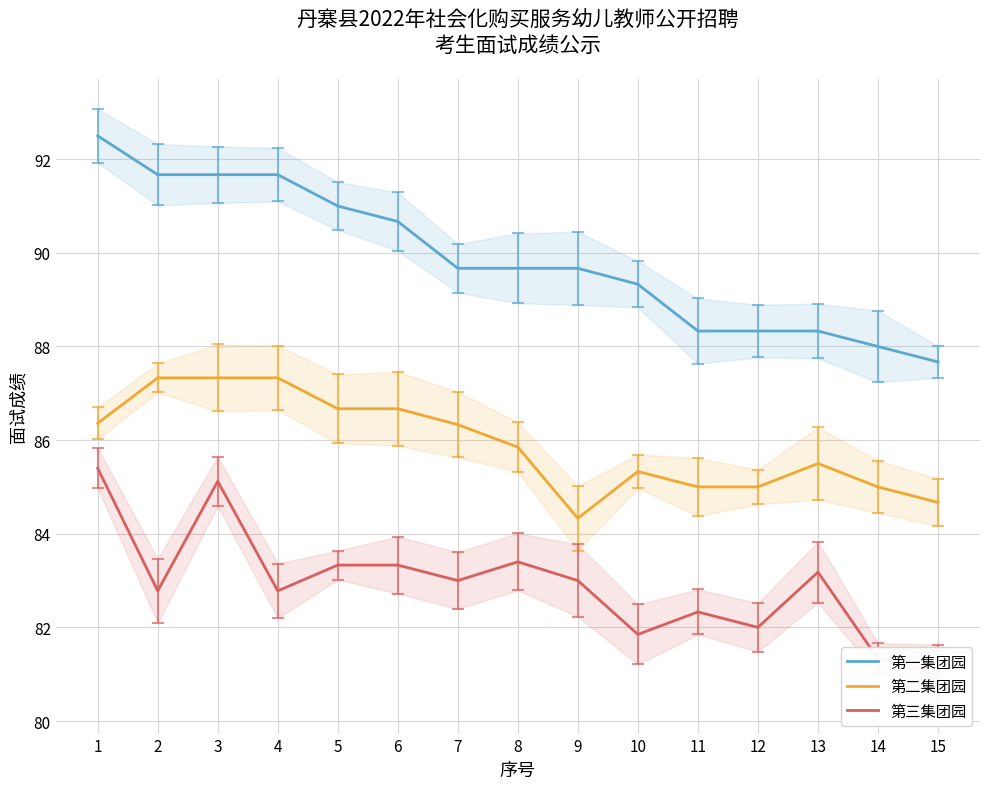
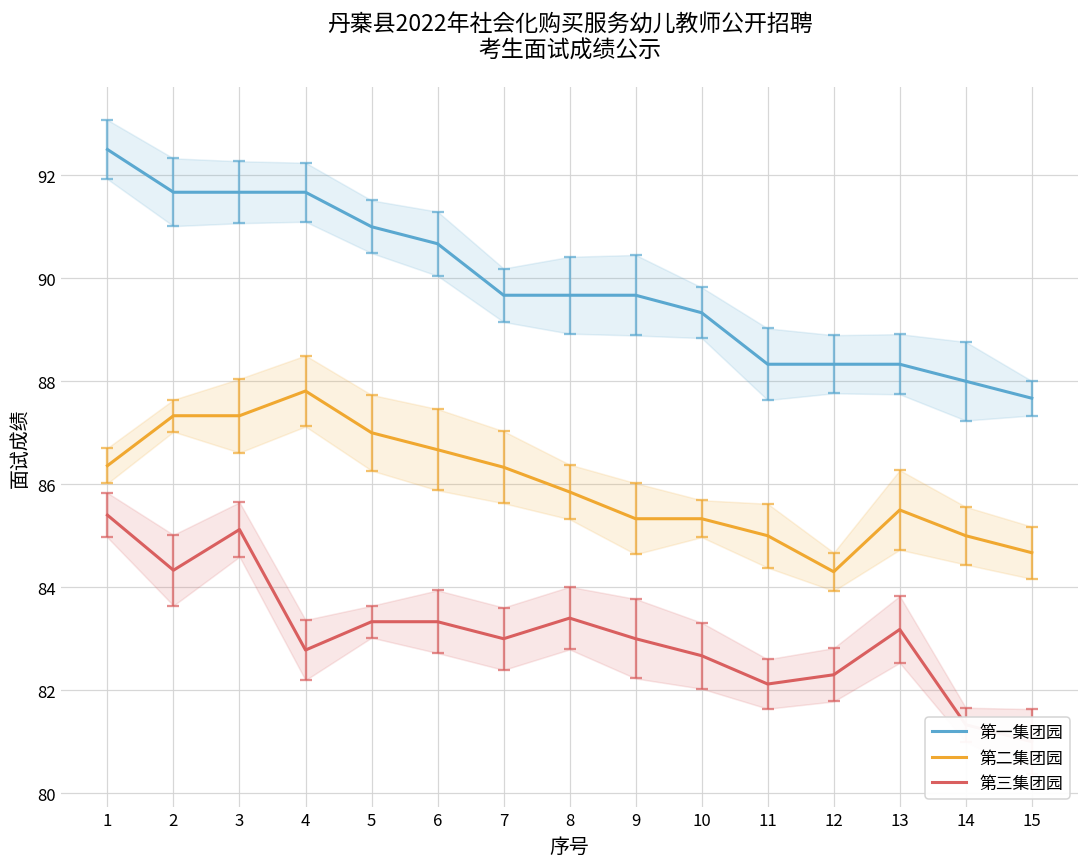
  {
    "第二集团园": {
      "1": 86.4,
      "2": 87.3,
      "3": 87.3,
-     "4": 87.3,
-     "5": 86.7,
+     "4": 87.8,
+     "5": 87.0,
      "6": 86.7,
      "7": 86.3,
      "8": 85.9,
-     "9": 84.3,
+     "9": 85.3,
      "10": 85.3,
      "11": 85.0,
-     "12": 85.0,
+     "12": 84.3,
      "13": 85.5,
      "14": 85.0,
      "15": 84.7
    },
    "第三集团园": {
      "1": 85.4,
-     "2": 82.8,
+     "2": 84.3,
      "3": 85.1,
      "4": 82.8,
      "5": 83.3,
      "6": 83.3,
      "7": 83.0,
      "8": 83.4,
      "9": 83.0,
-     "10": 81.9,
-     "11": 82.3,
-     "12": 82.0,
+     "10": 82.7,
+     "11": 82.1,
+     "12": 82.3,
      "13": 83.2
    }
  }
